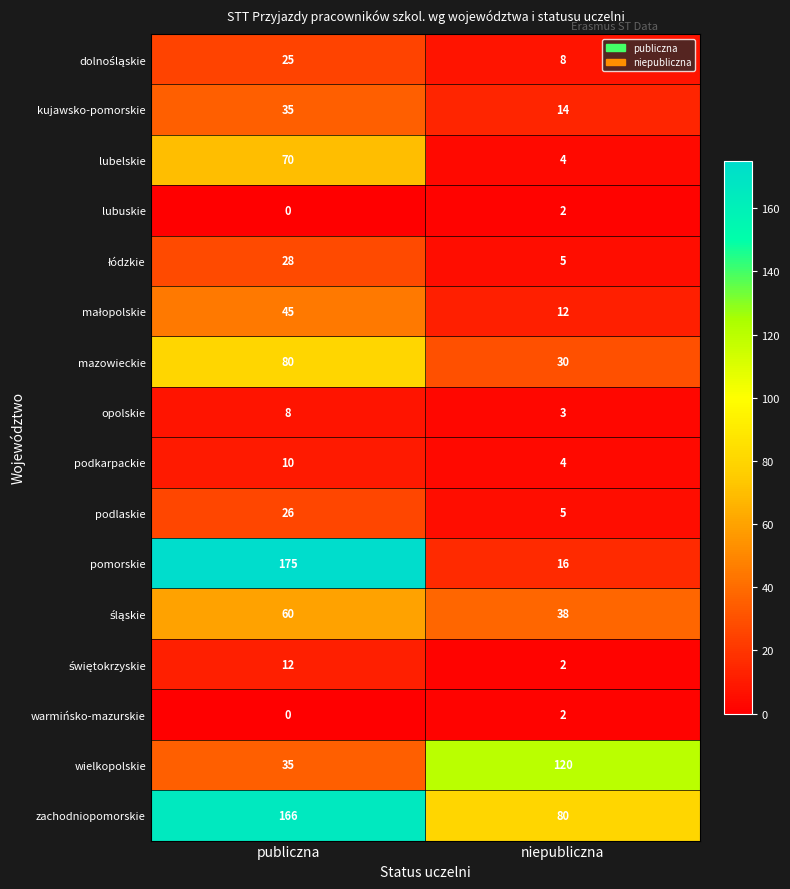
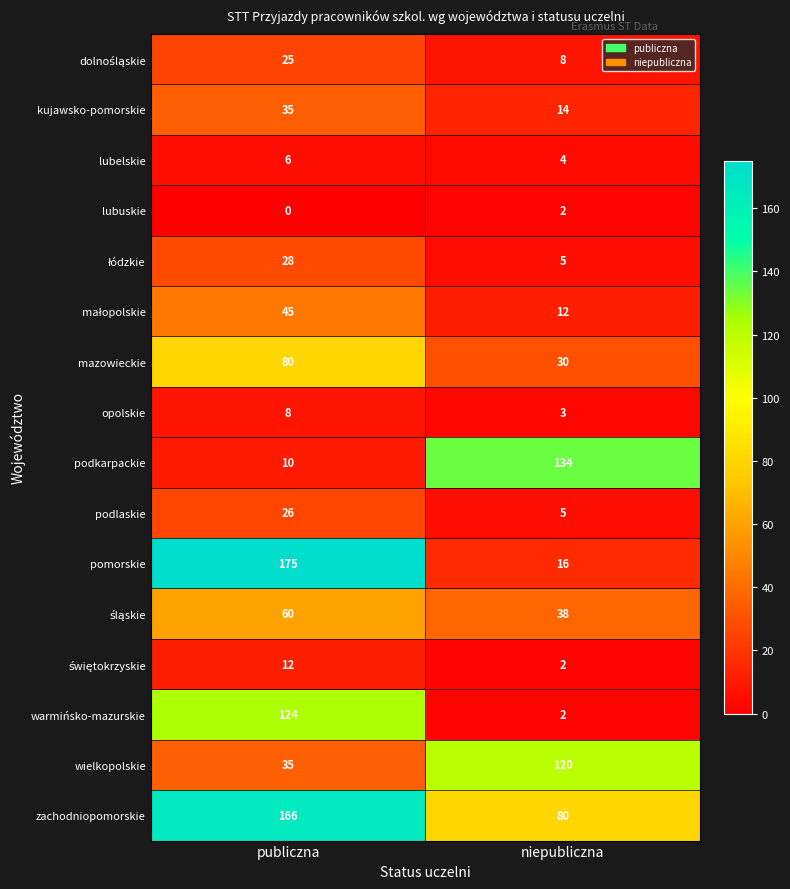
  {
    "dolnośląskie": {
      "publiczna": 25,
      "niepubliczna": 8
    },
    "kujawsko-pomorskie": {
      "publiczna": 35,
      "niepubliczna": 14
    },
    "lubelskie": {
-     "publiczna": 70,
+     "publiczna": 6,
      "niepubliczna": 4
    },
    "lubuskie": {
      "publiczna": 0,
      "niepubliczna": 2
    },
    "łódzkie": {
      "publiczna": 28,
      "niepubliczna": 5
    },
    "małopolskie": {
      "publiczna": 45,
      "niepubliczna": 12
    },
    "mazowieckie": {
      "publiczna": 80,
      "niepubliczna": 30
    },
    "opolskie": {
      "publiczna": 8,
      "niepubliczna": 3
    },
    "podkarpackie": {
      "publiczna": 10,
-     "niepubliczna": 4
+     "niepubliczna": 134
    },
    "podlaskie": {
      "publiczna": 26,
      "niepubliczna": 5
    },
    "pomorskie": {
      "publiczna": 175,
      "niepubliczna": 16
    },
    "śląskie": {
      "publiczna": 60,
      "niepubliczna": 38
    },
    "świętokrzyskie": {
      "publiczna": 12,
      "niepubliczna": 2
    },
    "warmińsko-mazurskie": {
-     "publiczna": 0,
+     "publiczna": 124,
      "niepubliczna": 2
    },
    "wielkopolskie": {
      "publiczna": 35,
      "niepubliczna": 120
    },
    "zachodniopomorskie": {
      "publiczna": 166,
      "niepubliczna": 80
    }
  }
